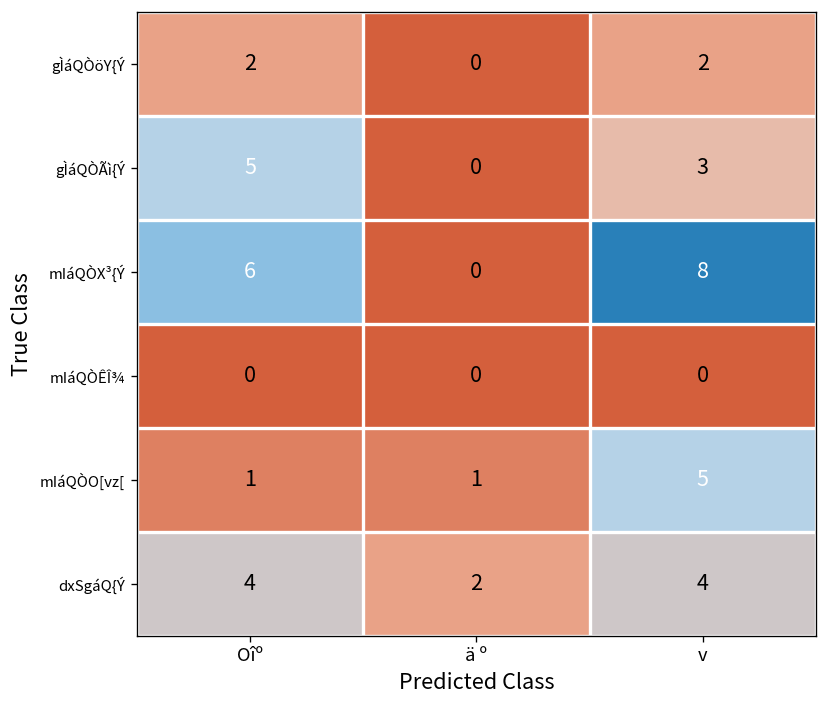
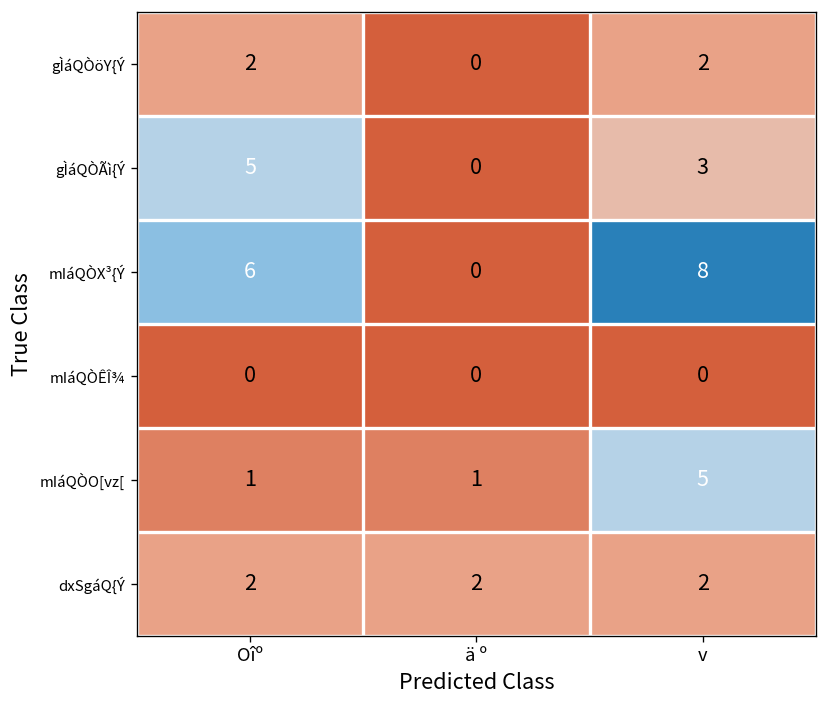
  {
    "gÌáQÒöY{Ý": {
      "Oîº": 2,
      "ä º": 0,
      "v": 2
    },
    "gÌáQÒÃì{Ý": {
      "Oîº": 5,
      "ä º": 0,
      "v": 3
    },
    "mIáQÒX³{Ý": {
      "Oîº": 6,
      "ä º": 0,
      "v": 8
    },
    "mIáQÒÊÎ¾": {
      "Oîº": 0,
      "ä º": 0,
      "v": 0
    },
    "mIáQÒO[vz[": {
      "Oîº": 1,
      "ä º": 1,
      "v": 5
    },
    "dxSgáQ{Ý": {
-     "Oîº": 4,
+     "Oîº": 2,
      "ä º": 2,
-     "v": 4
+     "v": 2
    }
  }
